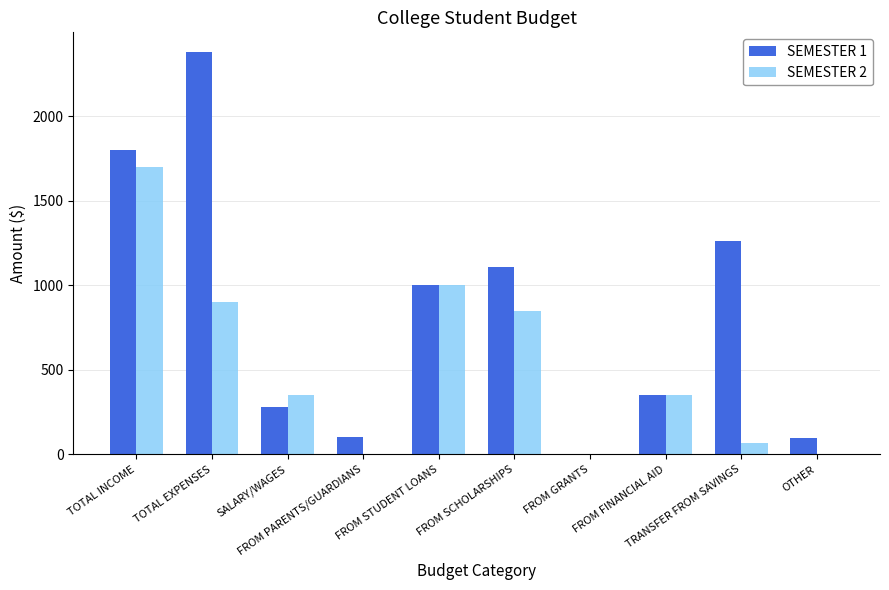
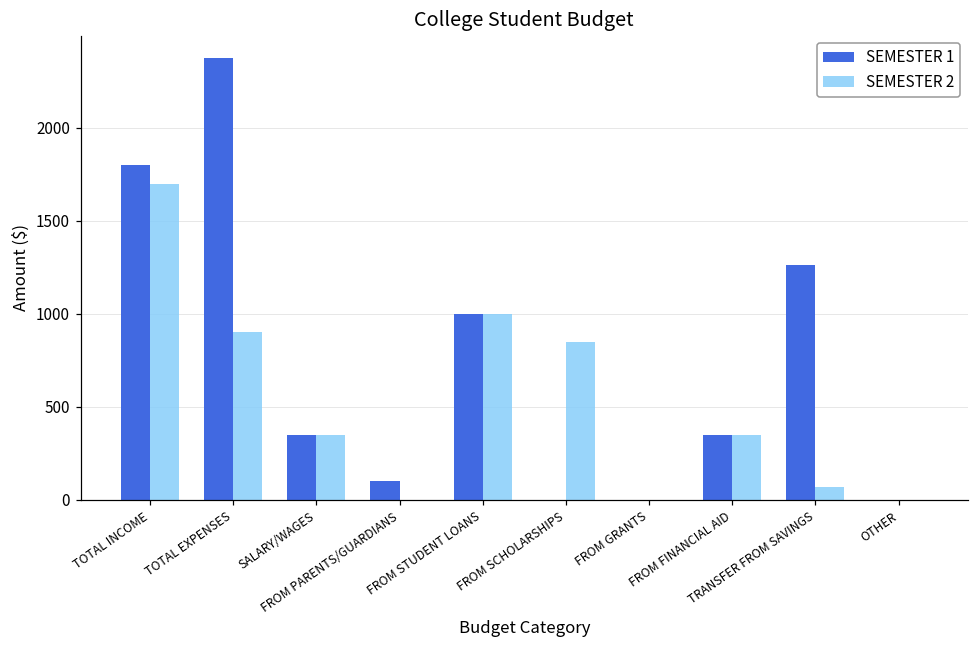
  {
    "SEMESTER 1": {
      "TOTAL INCOME": 1800,
      "TOTAL EXPENSES": 2380,
-     "SALARY/WAGES": 280,
+     "SALARY/WAGES": 350,
      "FROM PARENTS/GUARDIANS": 100,
      "FROM STUDENT LOANS": 1000,
-     "FROM SCHOLARSHIPS": 1110,
+     "FROM SCHOLARSHIPS": 0,
      "FROM GRANTS": 0,
      "FROM FINANCIAL AID": 350,
      "TRANSFER FROM SAVINGS": 1260,
-     "OTHER": 100
+     "OTHER": 0
    },
    "SEMESTER 2": {
      "TOTAL INCOME": 1700,
      "TOTAL EXPENSES": 900,
      "SALARY/WAGES": 350,
      "FROM PARENTS/GUARDIANS": 0,
      "FROM STUDENT LOANS": 1000,
      "FROM SCHOLARSHIPS": 850,
      "FROM GRANTS": 0,
      "FROM FINANCIAL AID": 350,
      "TRANSFER FROM SAVINGS": 70,
      "OTHER": 0
    }
  }
